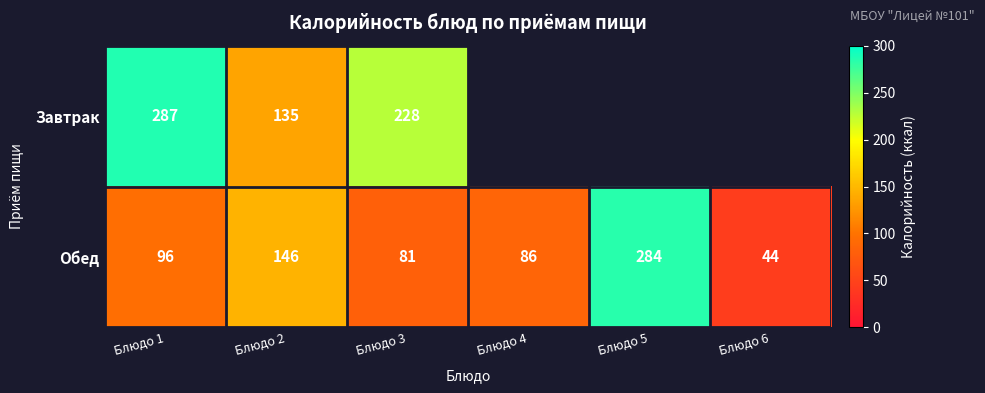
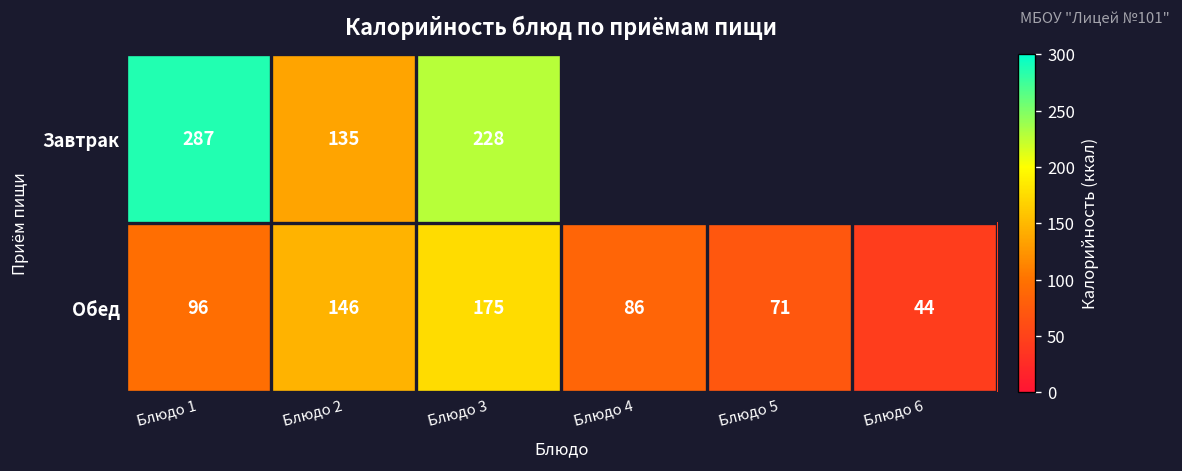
  {
    "Завтрак": {
      "Блюдо 1": 287,
      "Блюдо 2": 135,
      "Блюдо 3": 228
    },
    "Обед": {
      "Блюдо 1": 96,
      "Блюдо 2": 146,
-     "Блюдо 3": 81,
+     "Блюдо 3": 175,
      "Блюдо 4": 86,
-     "Блюдо 5": 284,
+     "Блюдо 5": 71,
      "Блюдо 6": 44
    }
  }
